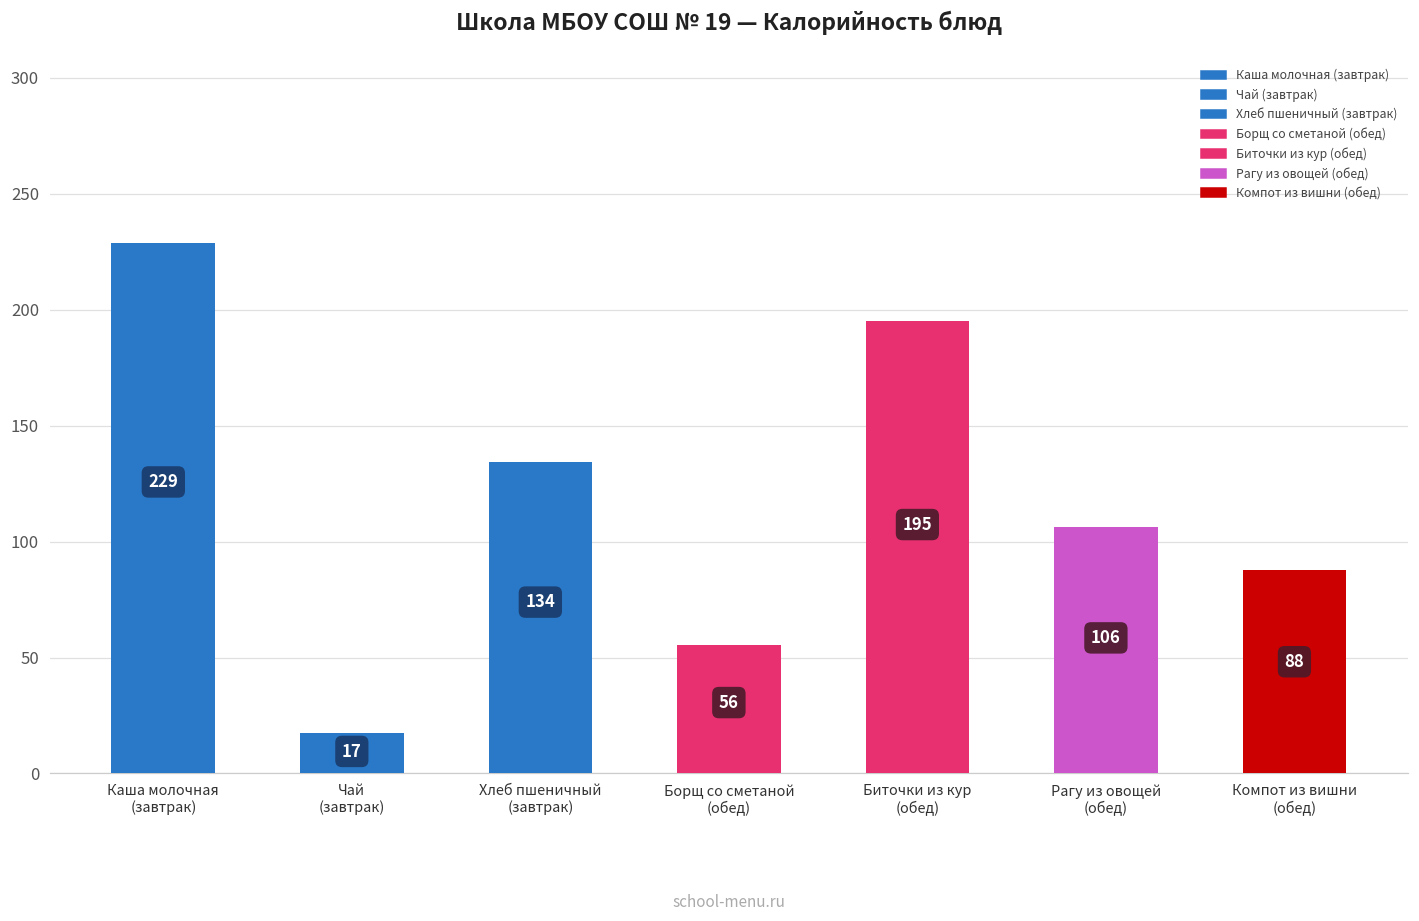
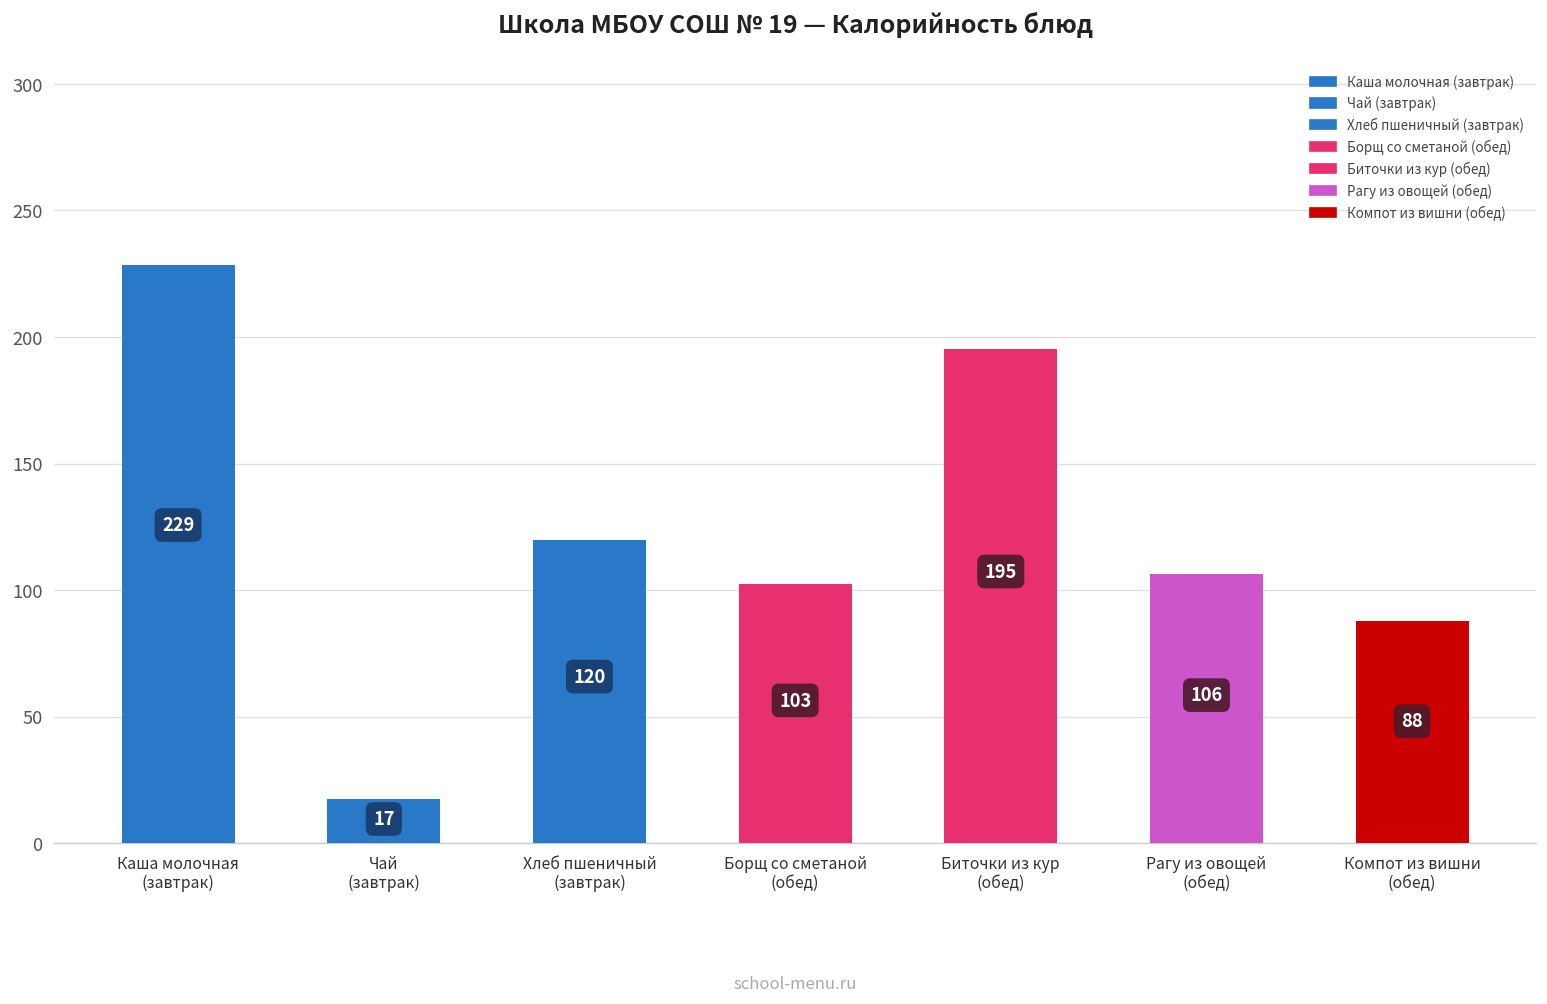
  {
-   "Хлеб пшеничный (завтрак)": 134,
-   "Борщ со сметаной (обед)": 56
+   "Хлеб пшеничный (завтрак)": 120,
+   "Борщ со сметаной (обед)": 103
  }
